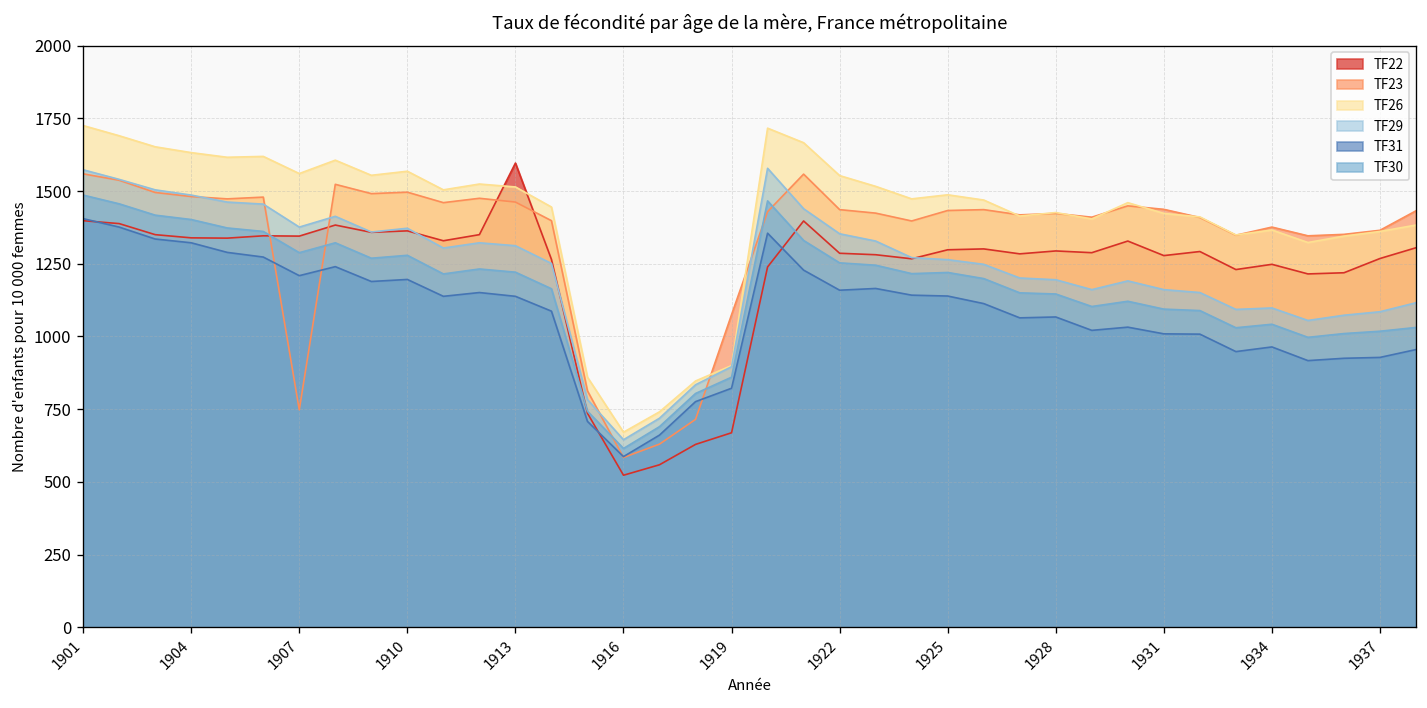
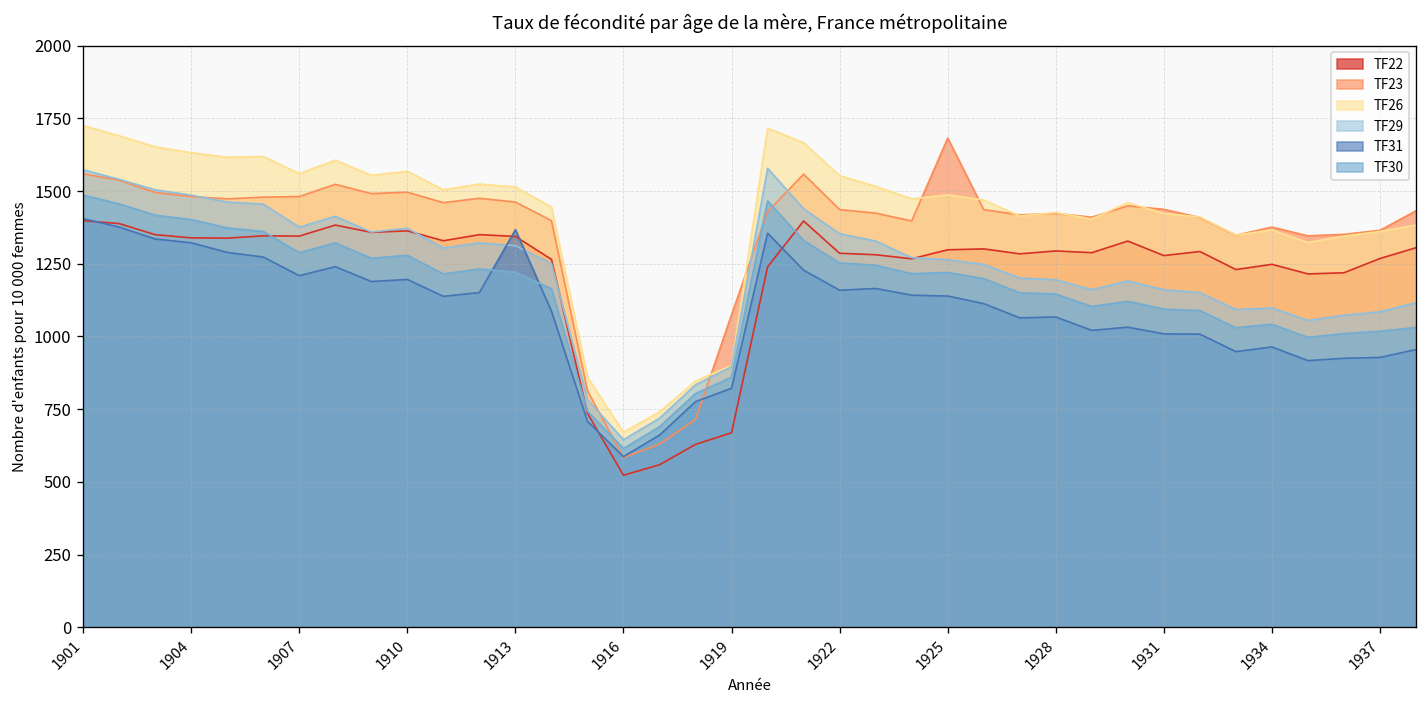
  {
    "TF22": {
      "1904": 1340,
      "1907": 1350,
-     "1913": 1600,
+     "1913": 1340,
      "1916": 520,
      "1919": 670,
      "1922": 1290,
      "1925": 1300,
      "1928": 1290,
      "1931": 1280,
      "1934": 1250,
      "1937": 1270
    },
    "TF23": {
      "1901": 1560,
-     "1907": 750,
+     "1907": 1480,
      "1910": 1500,
      "1913": 1460,
      "1919": 1080,
      "1922": 1440,
-     "1925": 1430,
+     "1925": 1680,
      "1931": 1440
    },
    "TF26": {
      "1901": 1730,
      "1904": 1630,
      "1907": 1560,
      "1910": 1570,
      "1913": 1510,
      "1916": 670,
      "1922": 1550,
      "1925": 1490,
      "1931": 1420
    },
    "TF31": {
      "1904": 1320,
      "1907": 1210,
      "1910": 1200,
-     "1913": 1140,
+     "1913": 1370,
      "1919": 820,
      "1922": 1160,
      "1925": 1140,
      "1928": 1070,
      "1931": 1010,
      "1934": 960,
      "1937": 930
    }
  }
